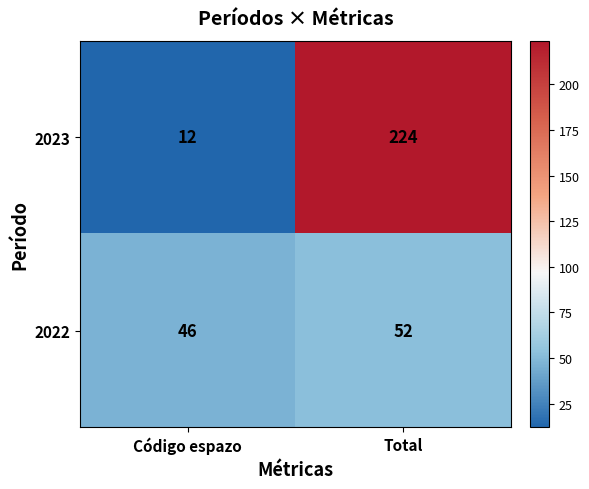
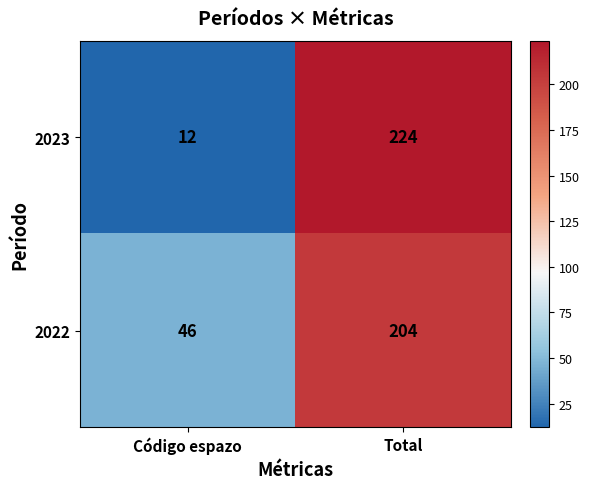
  {
    "2023": {
      "Código espazo": 12,
      "Total": 224
    },
    "2022": {
      "Código espazo": 46,
-     "Total": 52
+     "Total": 204
    }
  }
